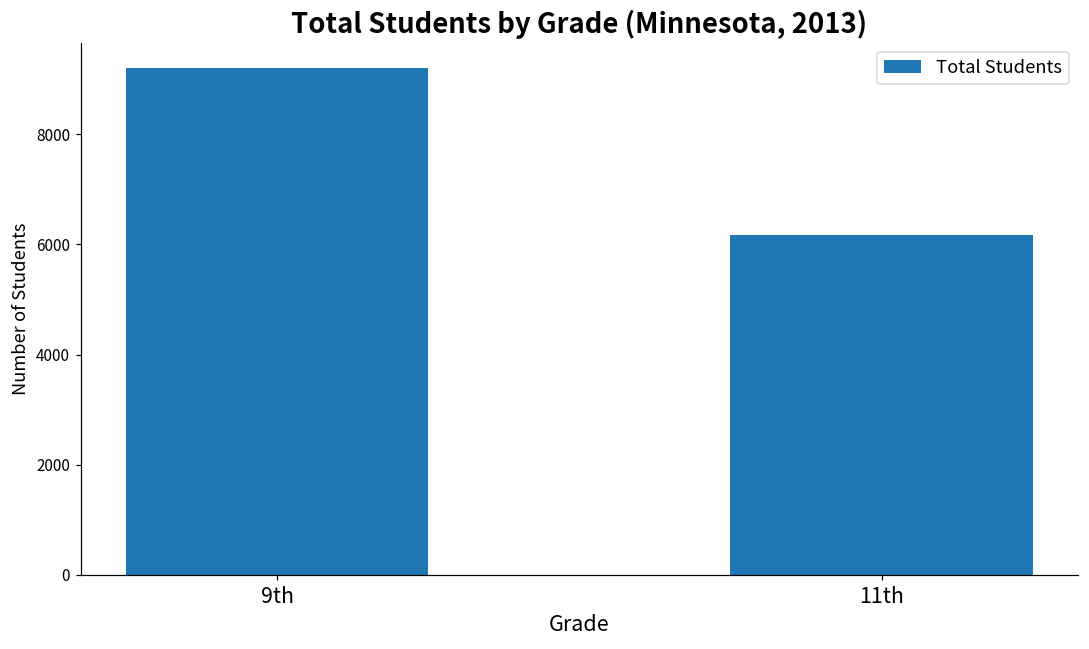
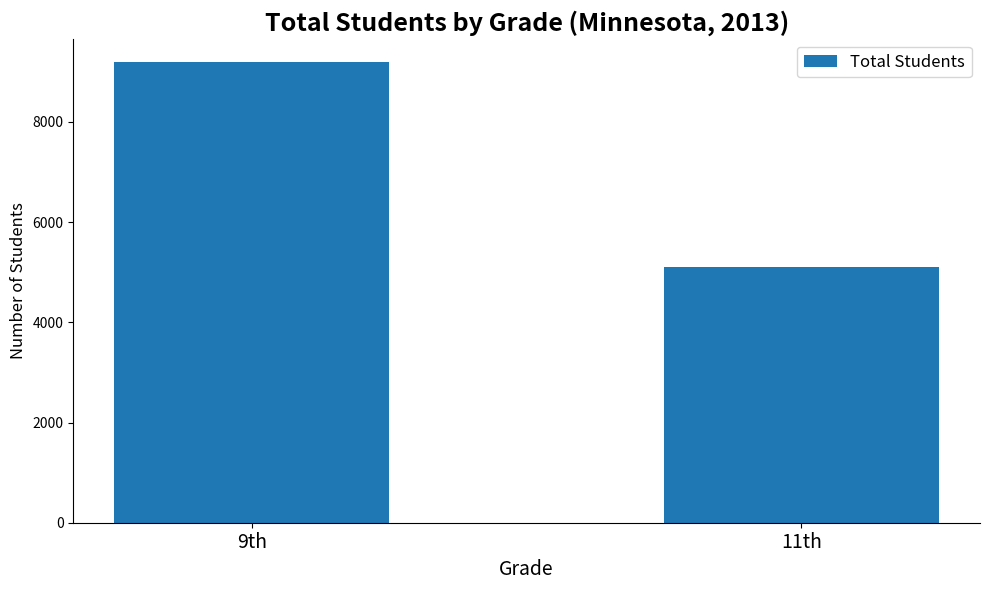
  {
    "9th": 9200,
-   "11th": 6200
+   "11th": 5100
  }
